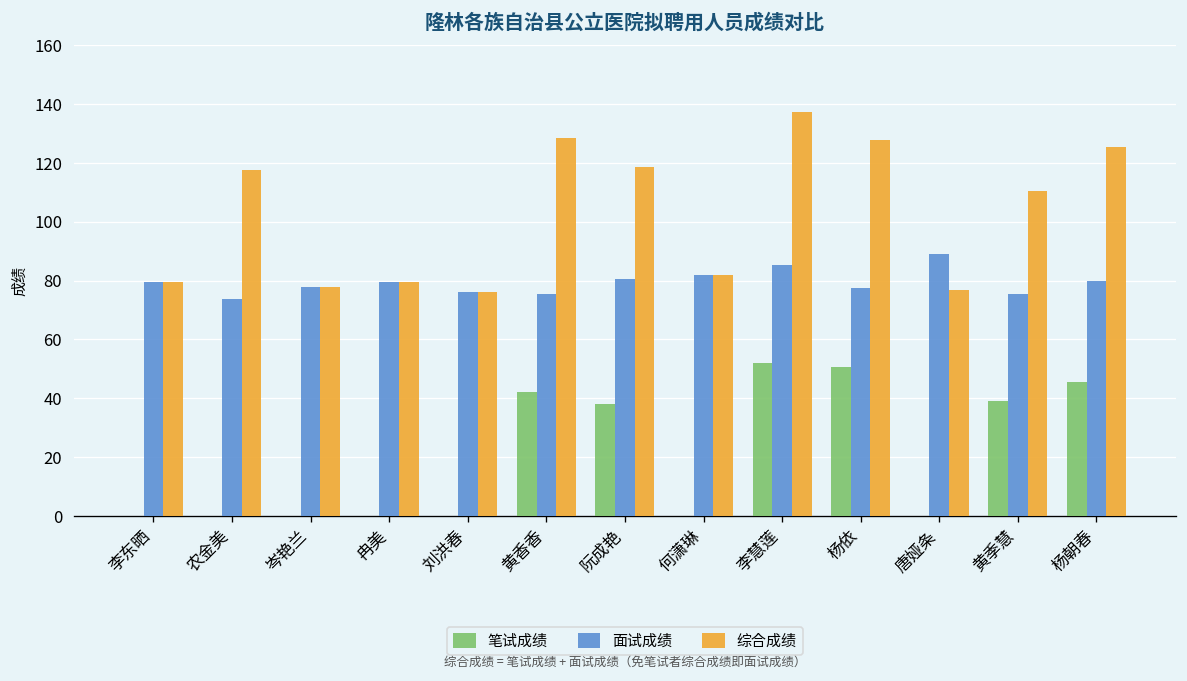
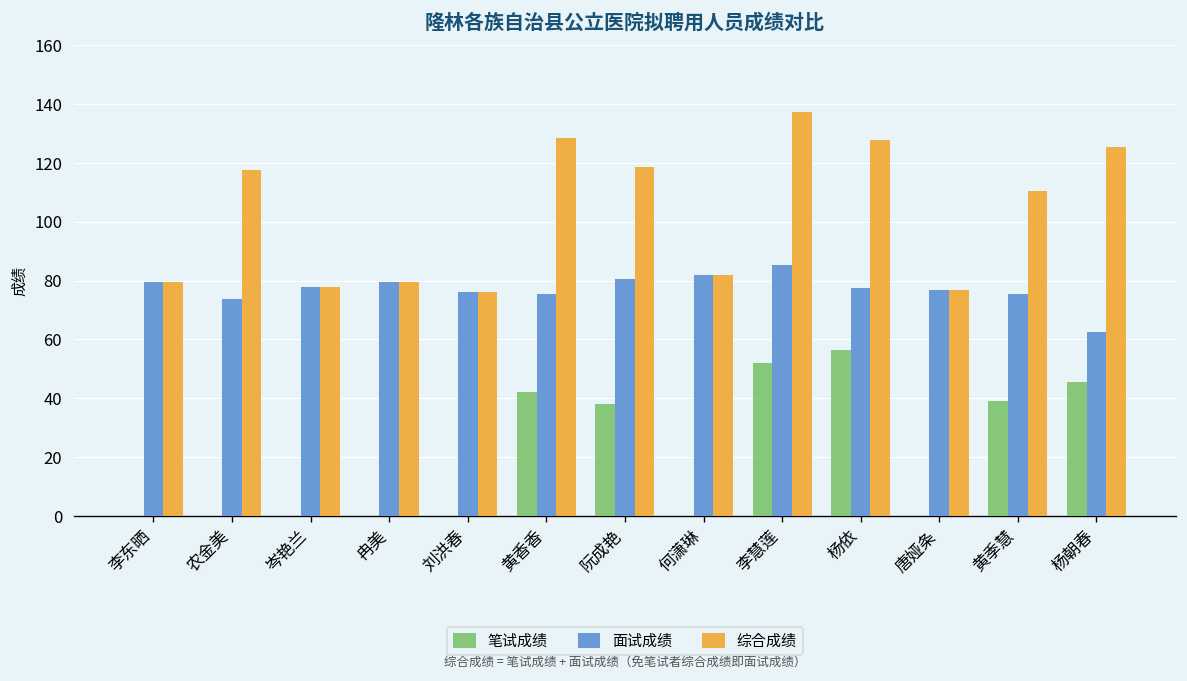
  {
    "笔试成绩": {
      "李东晒": 0,
      "农金美": 0,
      "岑艳兰": 0,
      "冉美": 0,
      "刘洪春": 0,
      "黄香香": 42,
      "阮成艳": 38,
      "何潇琳": 0,
      "李慧莲": 52,
-     "杨依": 51,
+     "杨依": 56,
      "唐娅条": 0,
      "黄季慧": 39,
      "杨朝春": 46
    },
    "面试成绩": {
      "李东晒": 79,
      "农金美": 74,
      "岑艳兰": 78,
      "冉美": 80,
      "刘洪春": 76,
      "黄香香": 75,
      "阮成艳": 81,
      "何潇琳": 82,
      "李慧莲": 85,
      "杨依": 77,
-     "唐娅条": 89,
+     "唐娅条": 77,
      "黄季慧": 76,
-     "杨朝春": 80
+     "杨朝春": 63
    },
    "综合成绩": {
      "李东晒": 79,
      "农金美": 118,
      "岑艳兰": 78,
      "冉美": 80,
      "刘洪春": 76,
      "黄香香": 128,
      "阮成艳": 119,
      "何潇琳": 82,
      "李慧莲": 137,
      "杨依": 128,
      "唐娅条": 77,
      "黄季慧": 110,
      "杨朝春": 125
    }
  }
